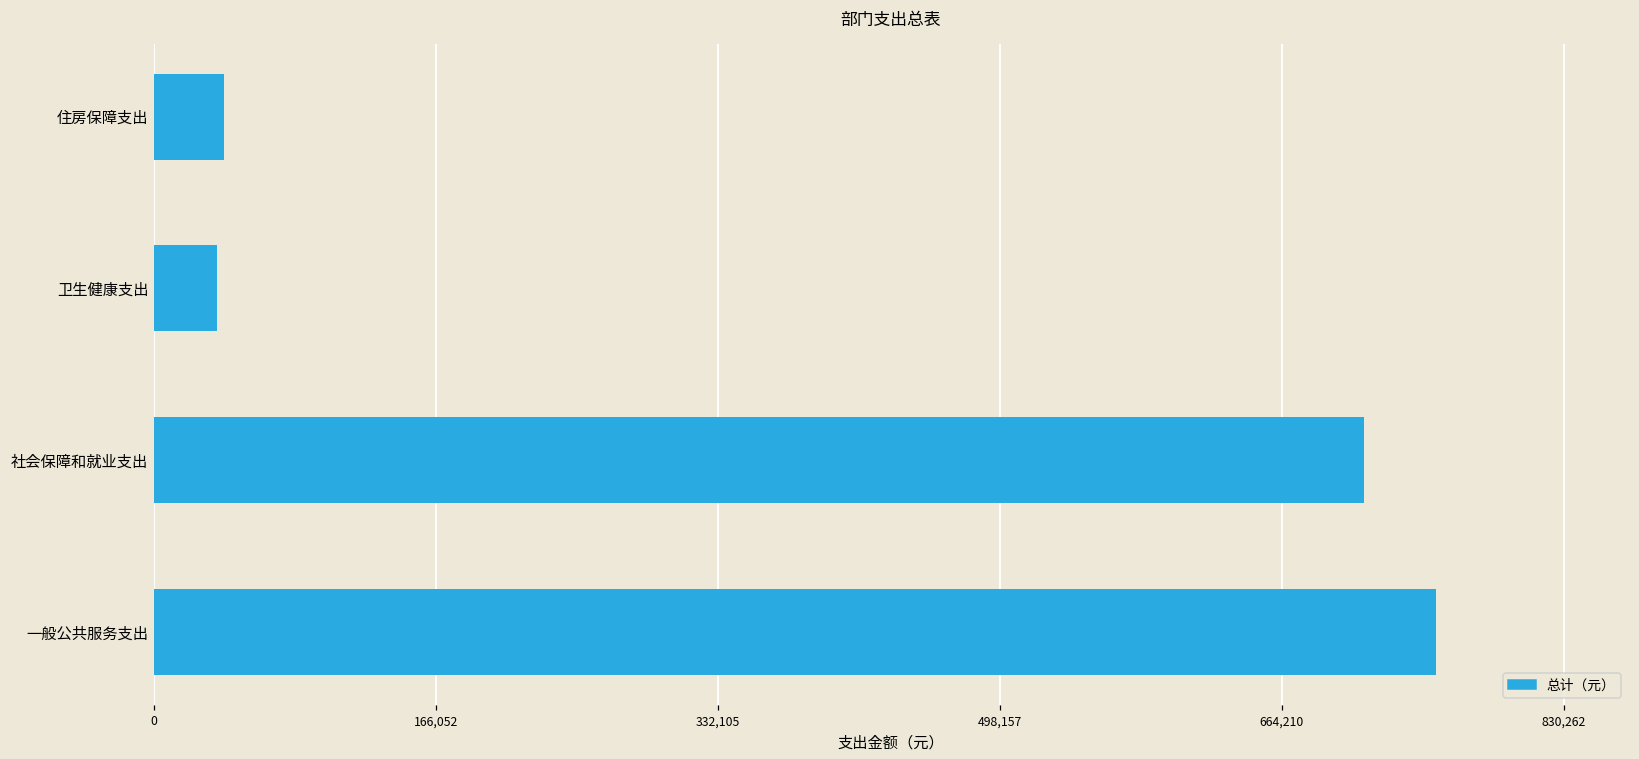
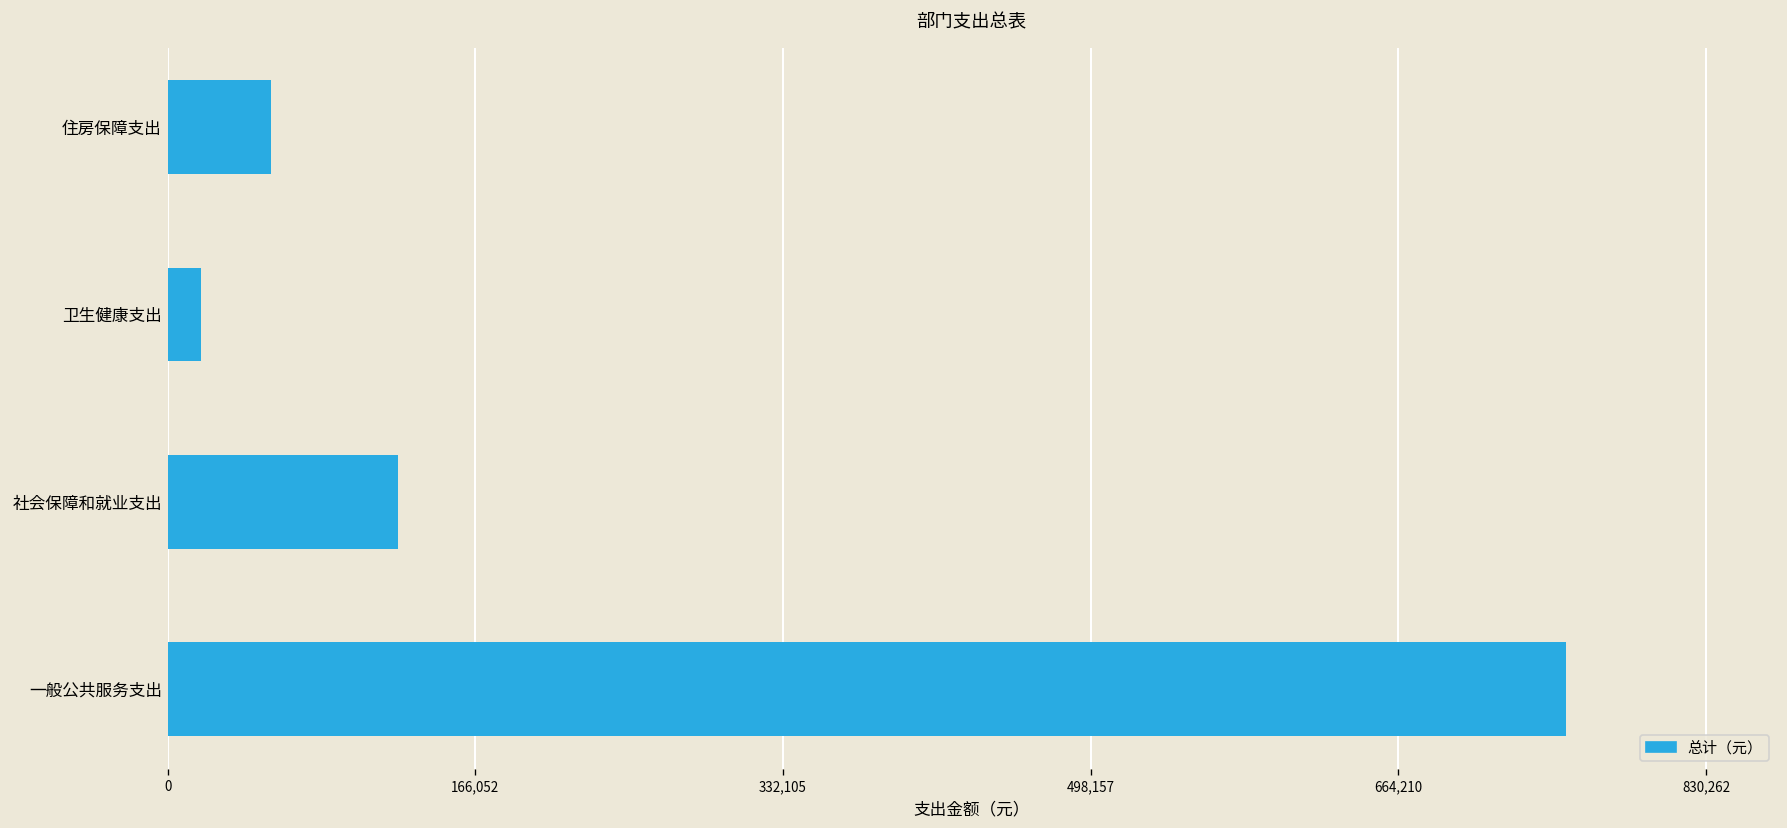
  {
-   "住房保障支出": "41,000",
-   "卫生健康支出": "37,000",
-   "社会保障和就业支出": "712,000",
+   "住房保障支出": "56,000",
+   "卫生健康支出": "18,000",
+   "社会保障和就业支出": "124,000",
    "一般公共服务支出": "755,000"
  }
